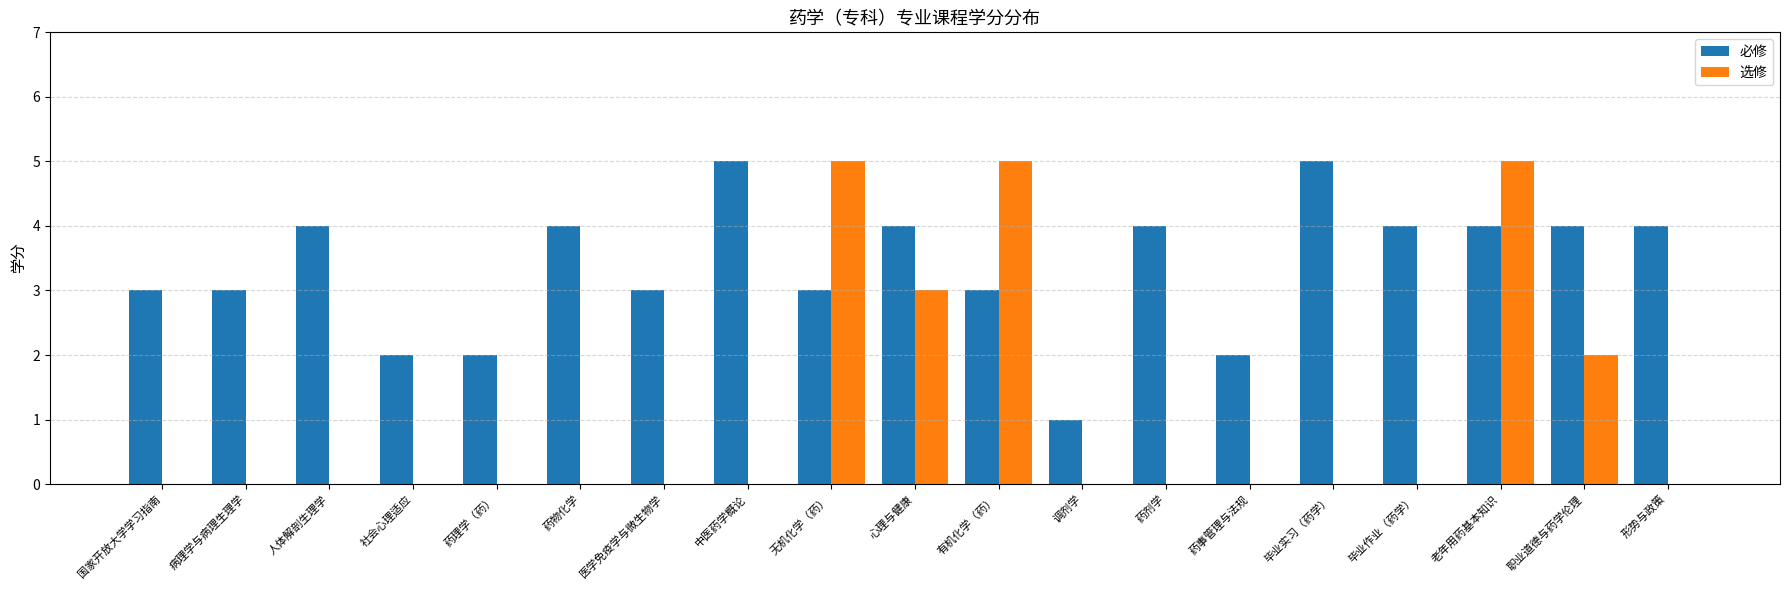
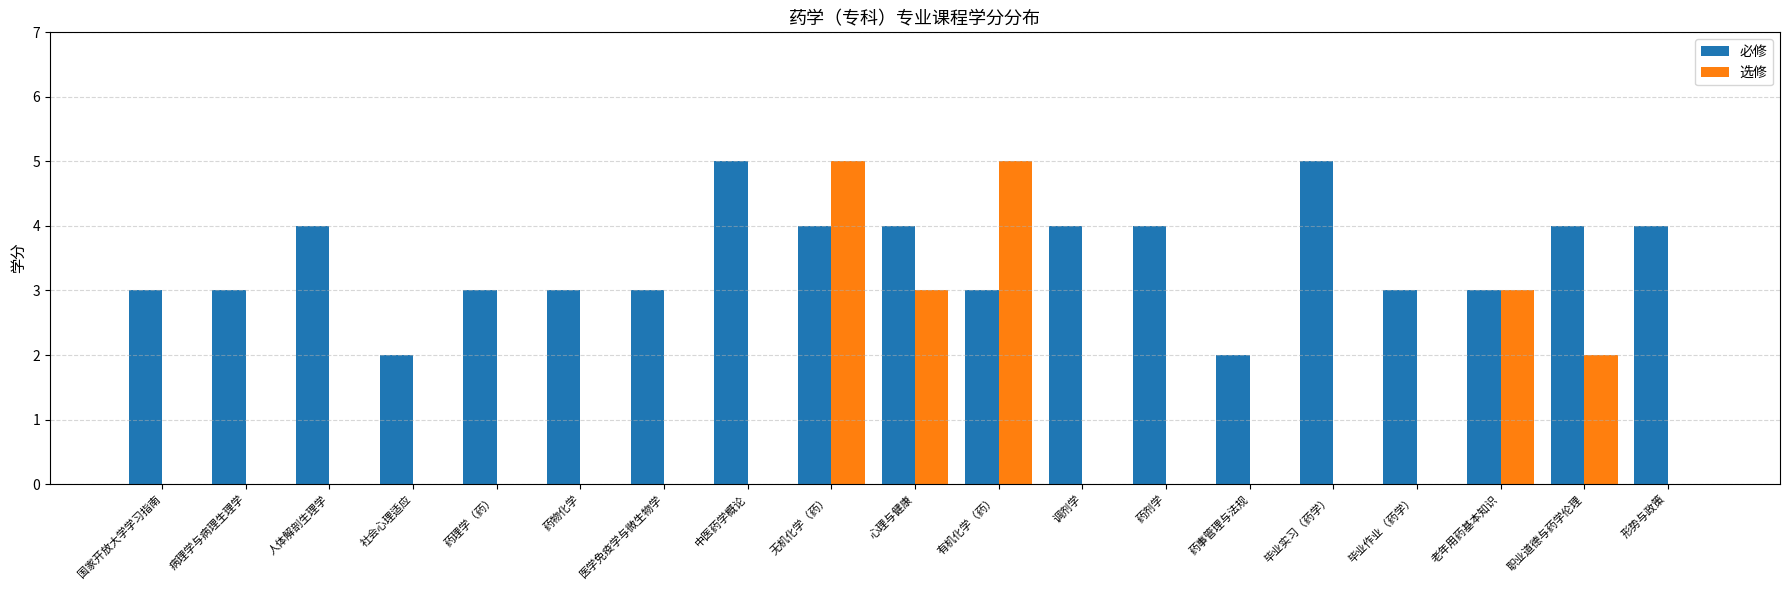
  {
    "必修": {
      "国家开放大学学习指南": 3,
      "病理学与病理生理学": 3,
      "人体解剖生理学": 4,
      "社会心理适应": 2,
-     "药理学（药）": 2,
-     "药物化学": 4,
+     "药理学（药）": 3,
+     "药物化学": 3,
      "医学免疫学与微生物学": 3,
      "中医药学概论": 5,
-     "无机化学（药）": 3,
+     "无机化学（药）": 4,
      "心理与健康": 4,
      "有机化学（药）": 3,
-     "调剂学": 1,
+     "调剂学": 4,
      "药剂学": 4,
      "药事管理与法规": 2,
      "毕业实习（药学）": 5,
-     "毕业作业（药学）": 4,
-     "老年用药基本知识": 4,
+     "毕业作业（药学）": 3,
+     "老年用药基本知识": 3,
      "职业道德与药学伦理": 4,
      "形势与政策": 4
    },
    "选修": {
      "国家开放大学学习指南": 0,
      "病理学与病理生理学": 0,
      "人体解剖生理学": 0,
      "社会心理适应": 0,
      "药理学（药）": 0,
      "药物化学": 0,
      "医学免疫学与微生物学": 0,
      "中医药学概论": 0,
      "无机化学（药）": 5,
      "心理与健康": 3,
      "有机化学（药）": 5,
      "调剂学": 0,
      "药剂学": 0,
      "药事管理与法规": 0,
      "毕业实习（药学）": 0,
      "毕业作业（药学）": 0,
-     "老年用药基本知识": 5,
+     "老年用药基本知识": 3,
      "职业道德与药学伦理": 2,
      "形势与政策": 0
    }
  }
